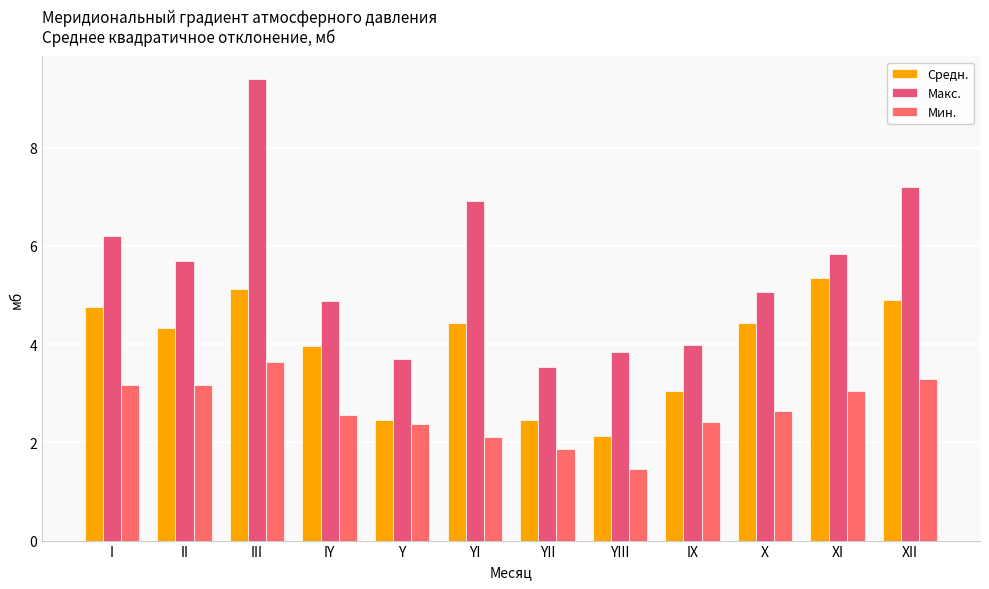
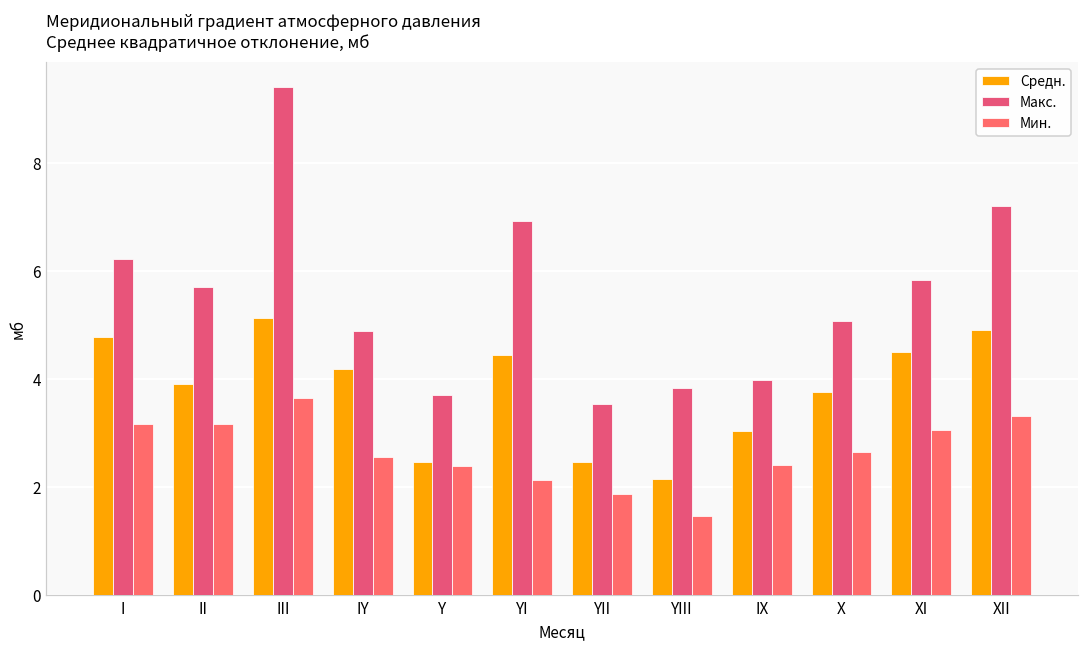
  {
    "Средн.": {
      "I": 4.8,
-     "II": 4.3,
+     "II": 3.9,
      "III": 5.1,
-     "IY": 4.0,
+     "IY": 4.2,
      "Y": 2.5,
      "YI": 4.4,
      "YII": 2.5,
      "YIII": 2.1,
      "IX": 3.0,
-     "X": 4.4,
-     "XI": 5.3,
+     "X": 3.8,
+     "XI": 4.5,
      "XII": 4.9
    }
  }
